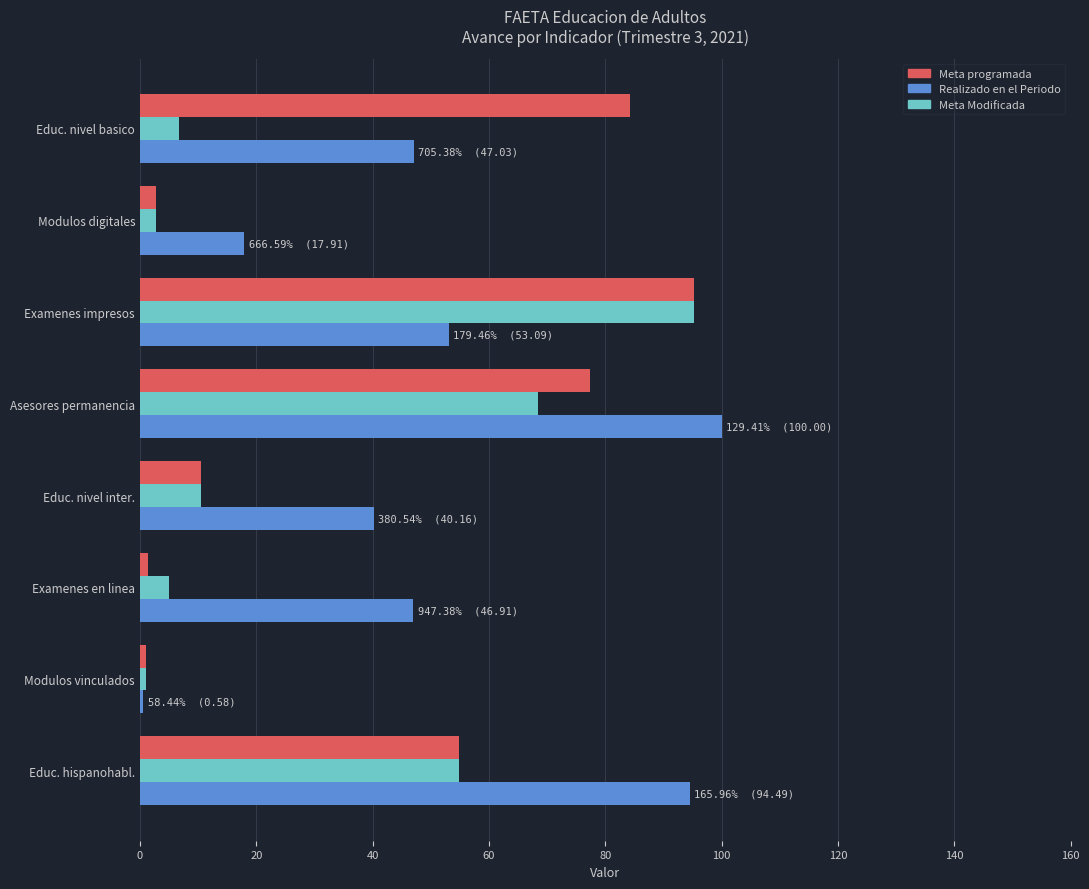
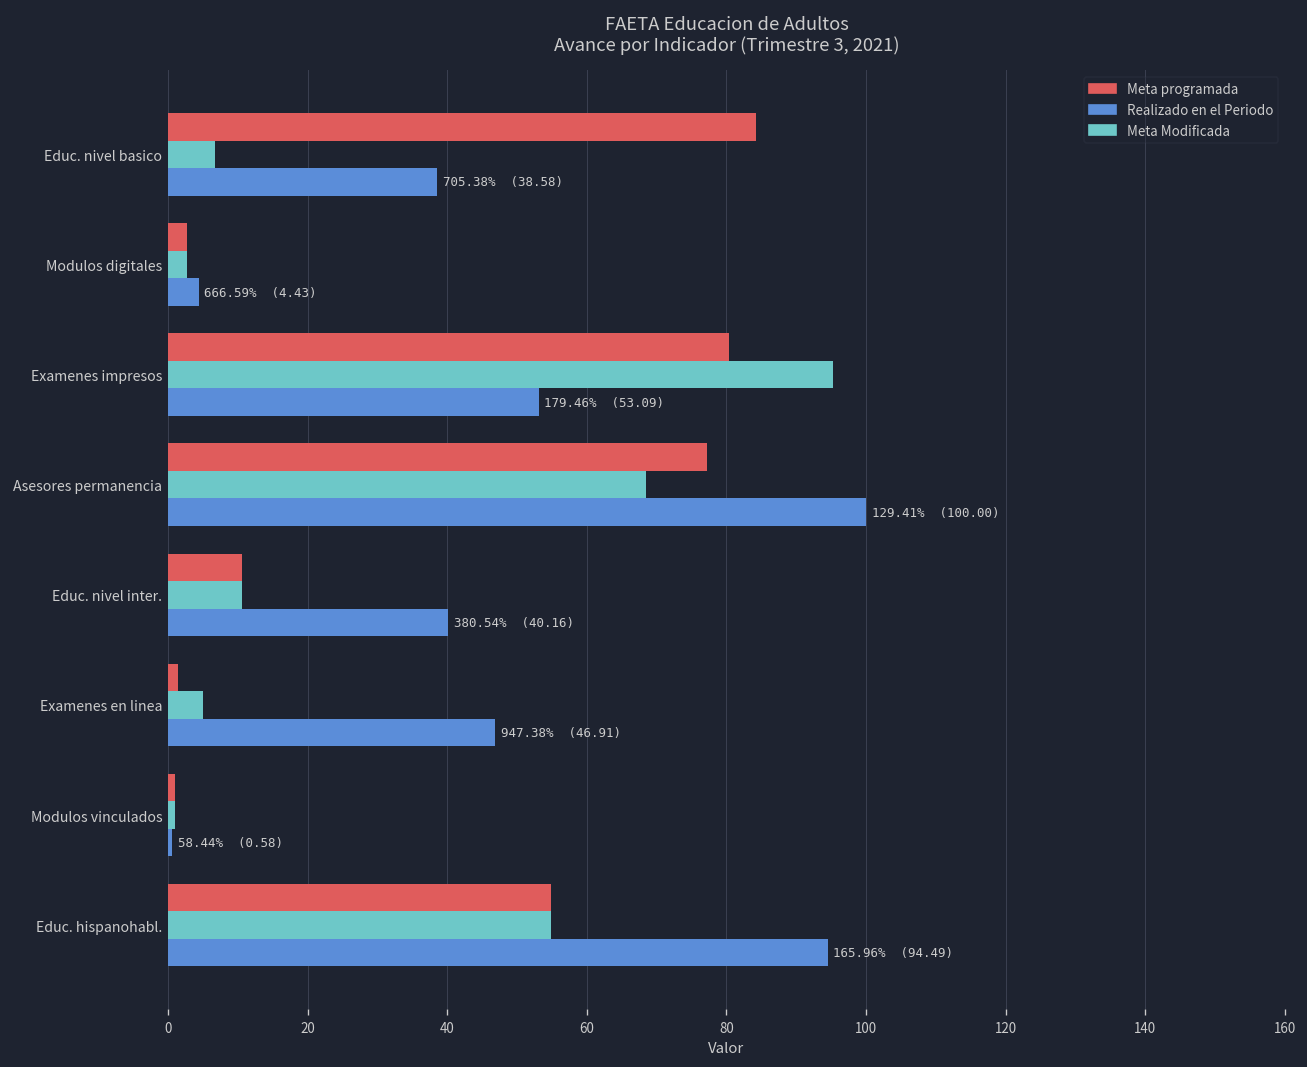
  {
    "Meta programada": {
      "Educ. nivel basico": "84",
      "Modulos digitales": "3",
-     "Examenes impresos": "95",
+     "Examenes impresos": "80",
      "Asesores permanencia": "77",
      "Educ. nivel inter.": "11",
      "Examenes en linea": "1",
      "Modulos vinculados": "1",
      "Educ. hispanohabl.": "55"
    },
    "Meta Modificada": {
      "Educ. nivel basico": "7",
      "Modulos digitales": "3",
      "Examenes impresos": "95",
      "Asesores permanencia": "68",
      "Educ. nivel inter.": "11",
      "Examenes en linea": "5",
      "Modulos vinculados": "1",
      "Educ. hispanohabl.": "55"
    },
    "Realizado en el Periodo": {
-     "Educ. nivel basico": "(47.03)",
-     "Modulos digitales": "(17.91)",
+     "Educ. nivel basico": "(38.58)",
+     "Modulos digitales": "(4.43)",
      "Examenes impresos": "(53.09)",
      "Asesores permanencia": "(100.00)",
      "Educ. nivel inter.": "(40.16)",
      "Examenes en linea": "(46.91)",
      "Modulos vinculados": "(0.58)",
      "Educ. hispanohabl.": "(94.49)"
    }
  }
